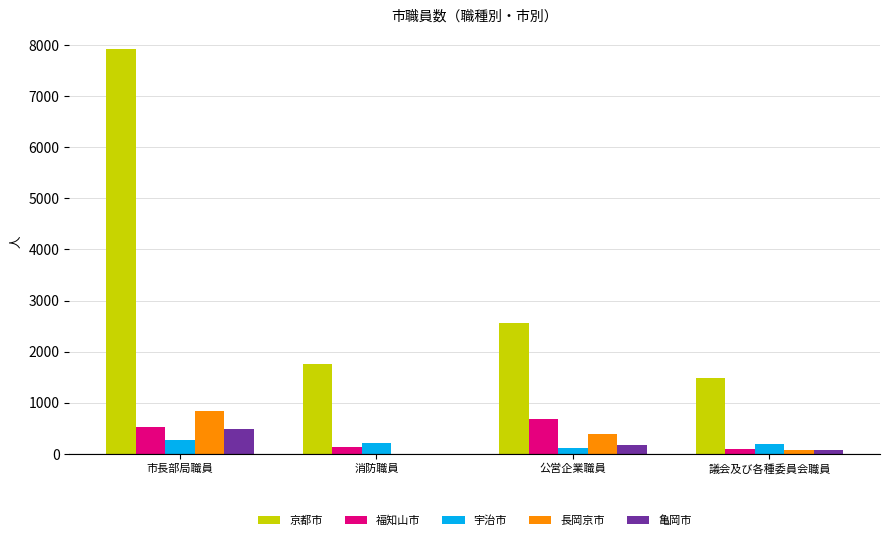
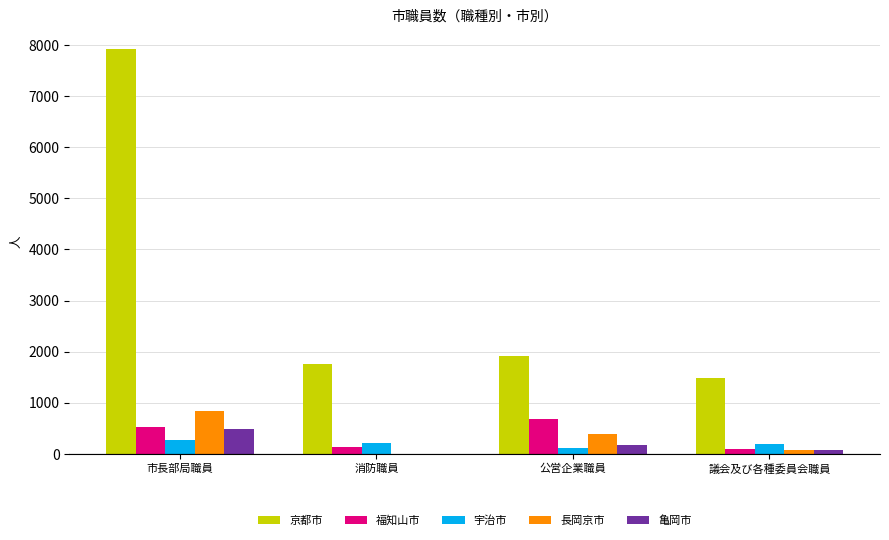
  {
    "京都市": {
      "市長部局職員": 7900,
      "消防職員": 1800,
-     "公営企業職員": 2600,
+     "公営企業職員": 1900,
      "議会及び各種委員会職員": 1500
    },
    "福知山市": {
      "市長部局職員": 500,
      "消防職員": 100,
      "公営企業職員": 700,
      "議会及び各種委員会職員": 100
    },
    "宇治市": {
      "市長部局職員": 300,
      "消防職員": 200,
      "公営企業職員": 100,
      "議会及び各種委員会職員": 200
    },
    "長岡京市": {
      "市長部局職員": 800,
      "消防職員": 0,
      "公営企業職員": 400,
      "議会及び各種委員会職員": 100
    },
    "亀岡市": {
      "市長部局職員": 500,
      "消防職員": 0,
      "公営企業職員": 200,
      "議会及び各種委員会職員": 100
    }
  }
